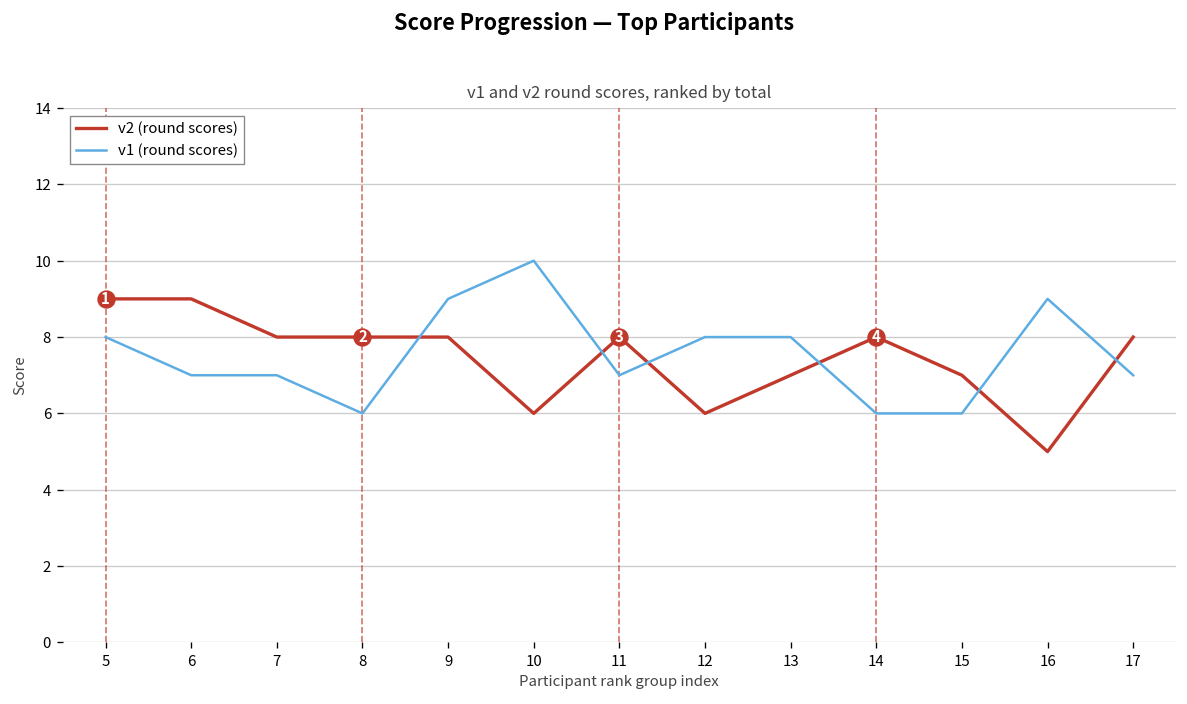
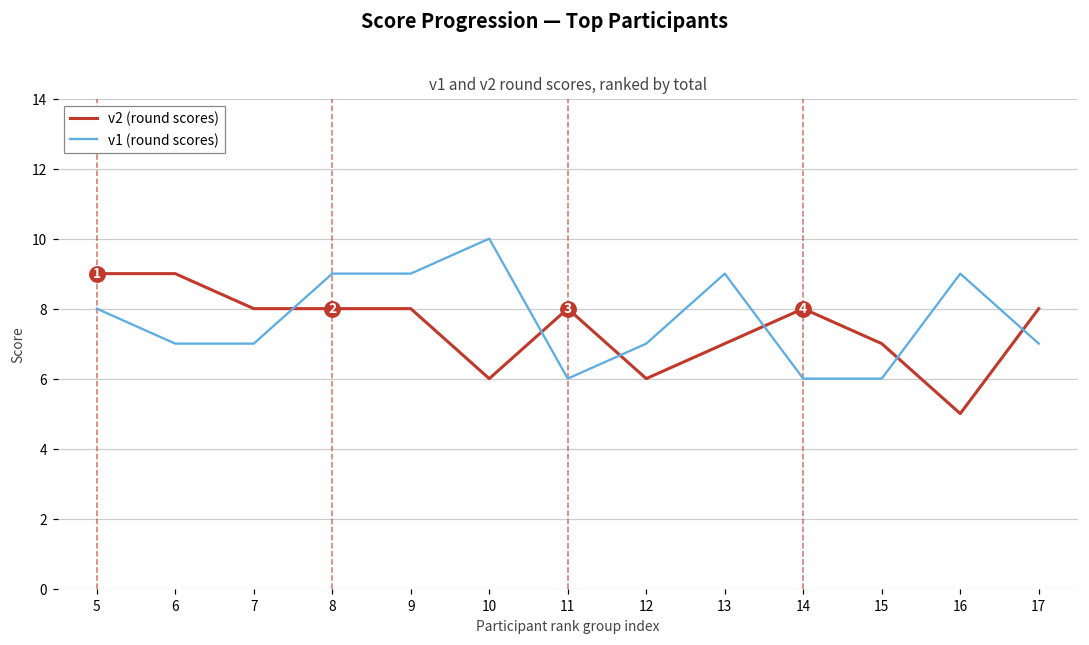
  {
    "v1 (round scores)": {
      "5": 8,
      "6": 7,
      "7": 7,
-     "8": 6,
+     "8": 9,
      "9": 9,
      "10": 10,
-     "11": 7,
-     "12": 8,
-     "13": 8,
+     "11": 6,
+     "12": 7,
+     "13": 9,
      "14": 6,
      "15": 6,
      "16": 9,
      "17": 7
    }
  }
